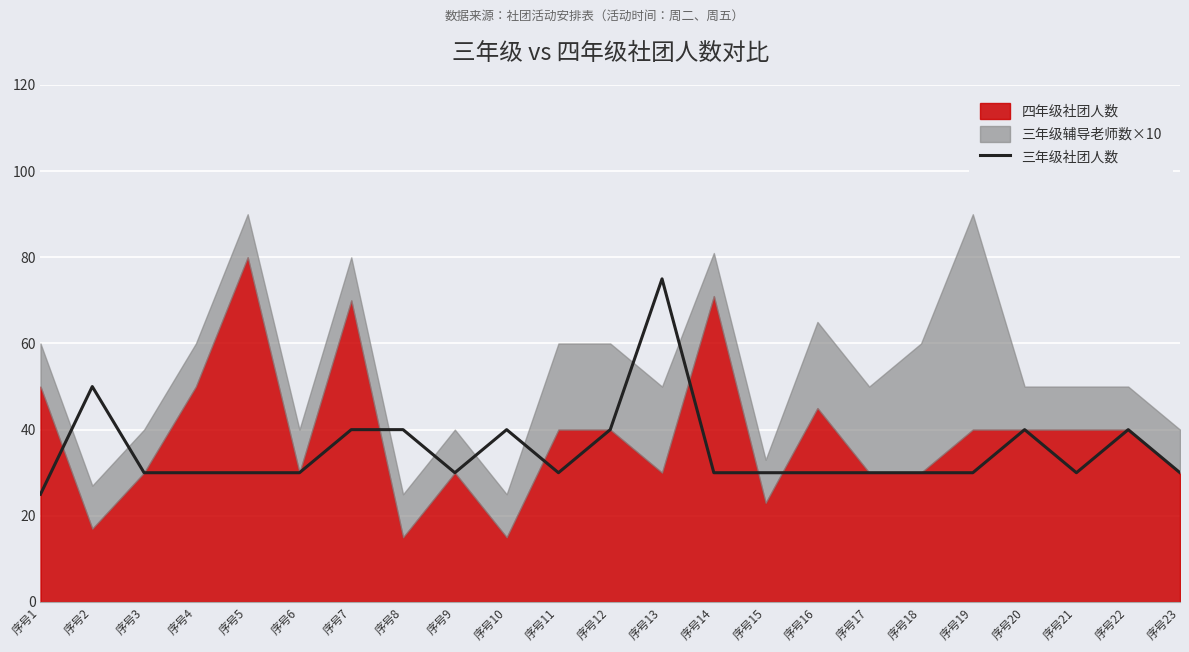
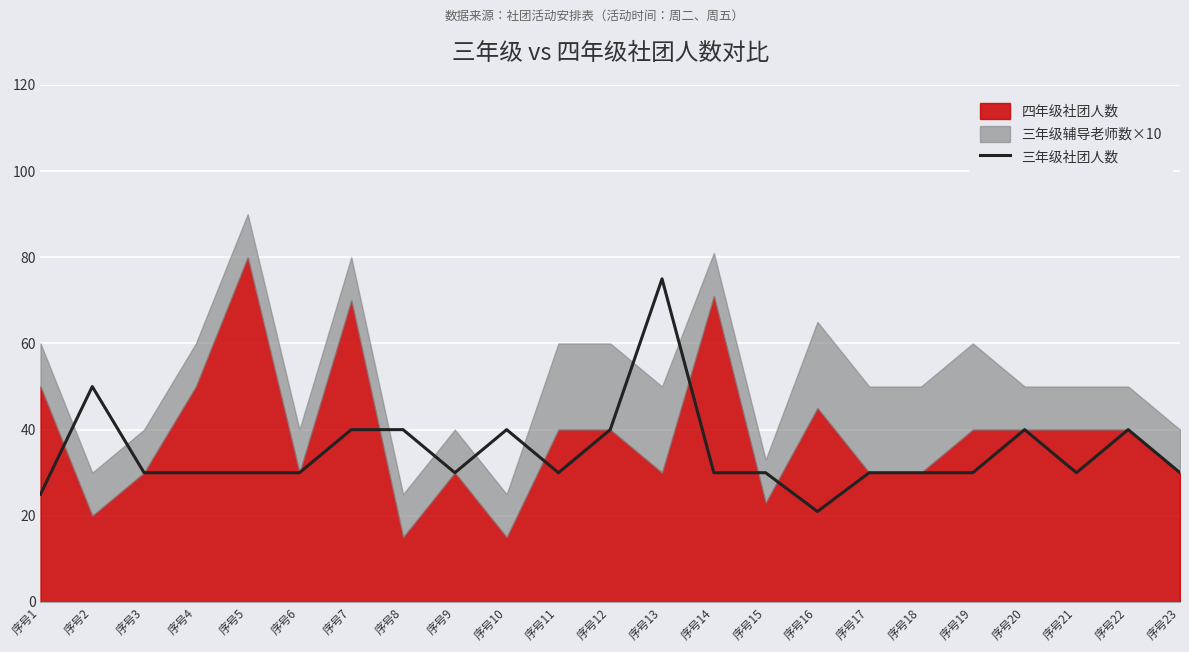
  {
    "三年级社团人数": {
      "序号1": 25,
      "序号2": 50,
      "序号4": 30,
      "序号5": 30,
      "序号7": 40,
      "序号8": 40,
      "序号10": 40,
      "序号11": 30,
      "序号13": 75,
      "序号14": 30,
      "序号15": 30,
-     "序号16": 30,
+     "序号16": 21,
      "序号19": 30,
      "序号21": 30
    },
    "四年级社团人数": {
      "序号1": 50,
-     "序号2": 17,
+     "序号2": 20,
      "序号4": 50,
      "序号5": 80,
      "序号7": 70,
      "序号8": 15,
      "序号10": 15,
      "序号11": 40,
      "序号13": 30,
      "序号14": 71,
      "序号15": 23,
      "序号16": 45,
      "序号19": 40,
      "序号21": 40
    },
    "三年级辅导老师数×10": {
      "序号1": 10,
      "序号2": 10,
      "序号3": 10,
      "序号4": 10,
      "序号5": 10,
      "序号6": 10,
      "序号7": 10,
      "序号8": 10,
      "序号9": 10,
      "序号10": 10,
      "序号11": 20,
      "序号12": 20,
      "序号13": 20,
      "序号14": 10,
      "序号15": 10,
      "序号16": 20,
      "序号17": 20,
-     "序号18": 30,
-     "序号19": 50,
+     "序号18": 20,
+     "序号19": 20,
      "序号20": 10,
      "序号21": 10,
      "序号22": 10,
      "序号23": 10
    }
  }
